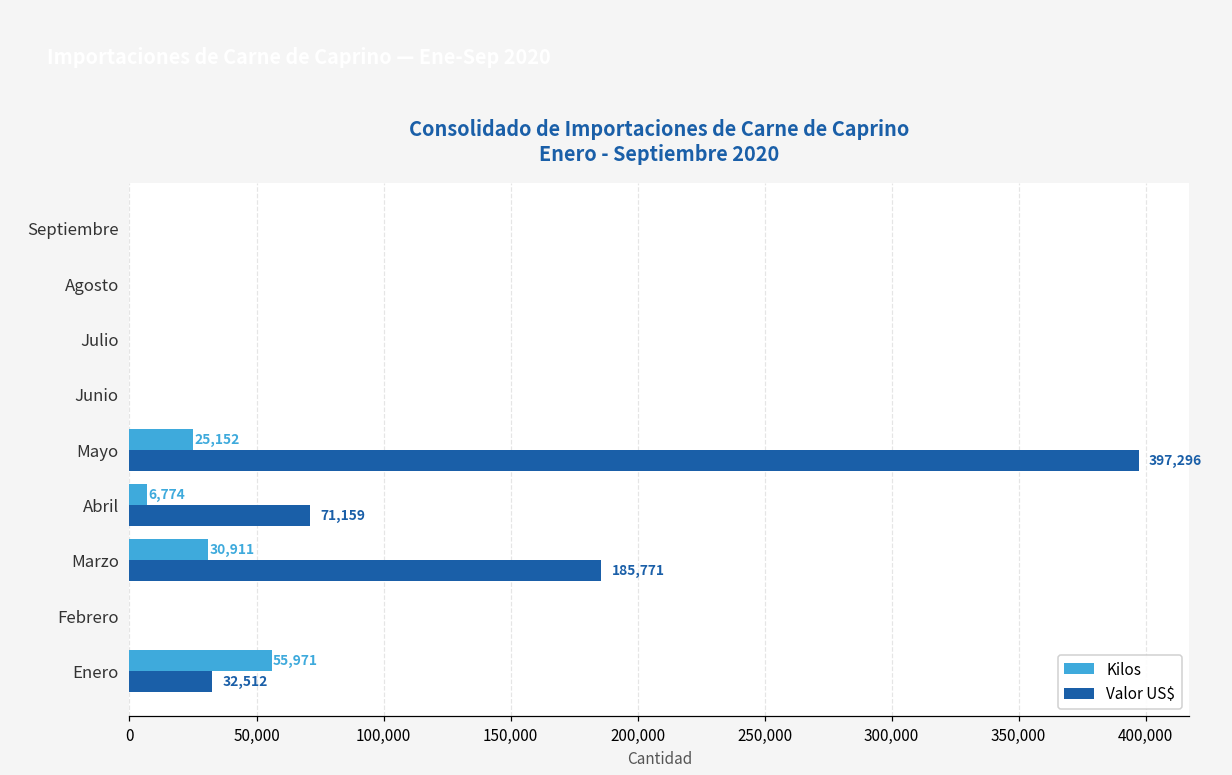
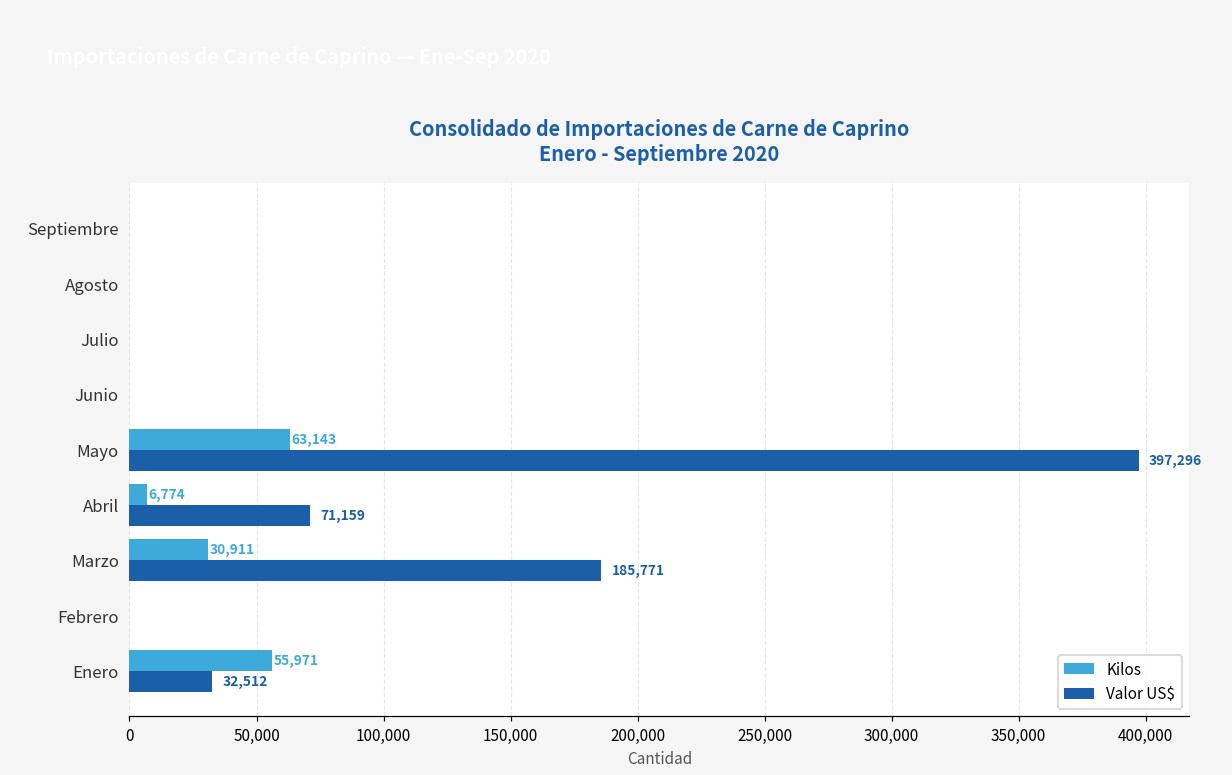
  {
    "Kilos": {
-     "Mayo": "25,152",
+     "Mayo": "63,143",
      "Abril": "6,774",
      "Marzo": "30,911",
      "Enero": "55,971"
    },
    "Valor US$": {
      "Mayo": "397,296",
      "Abril": "71,159",
      "Marzo": "185,771",
      "Enero": "32,512"
    }
  }
